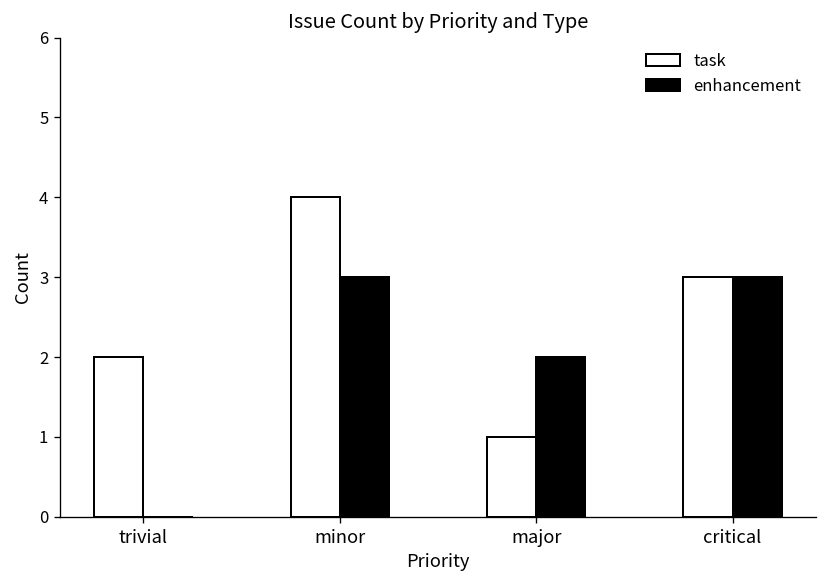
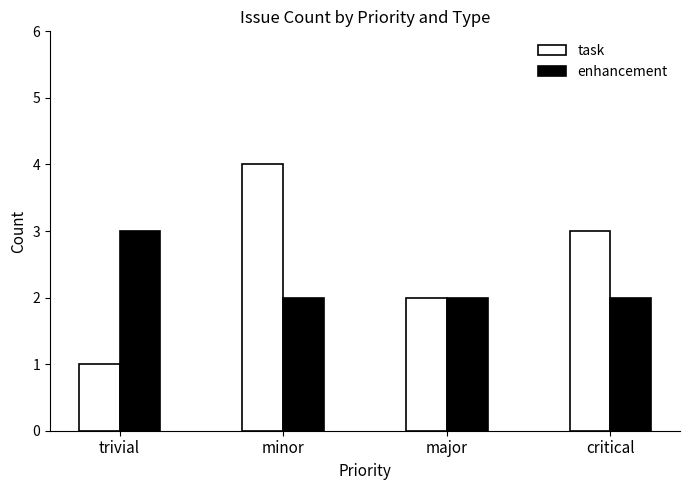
  {
    "task": {
-     "trivial": 2,
+     "trivial": 1,
      "minor": 4,
-     "major": 1,
+     "major": 2,
      "critical": 3
    },
    "enhancement": {
-     "trivial": 0,
-     "minor": 3,
+     "trivial": 3,
+     "minor": 2,
      "major": 2,
-     "critical": 3
+     "critical": 2
    }
  }
